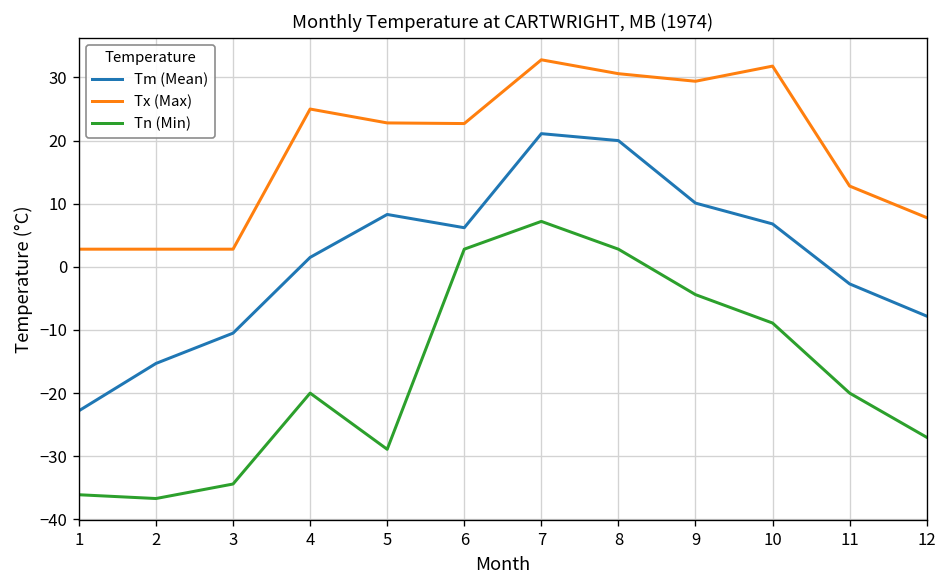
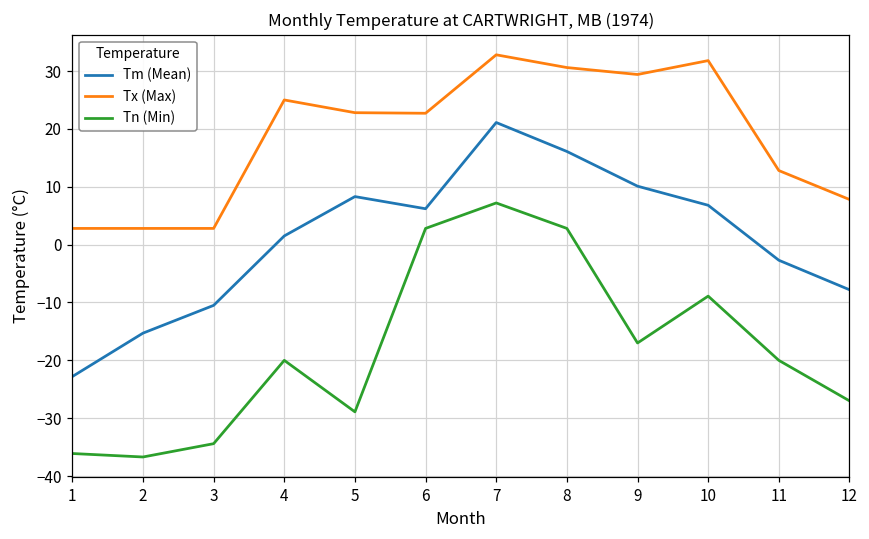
  {
    "Tm (Mean)": {
      "1": -23,
      "2": -15,
      "3": -11,
      "4": 2,
      "5": 8,
      "6": 6,
      "7": 21,
-     "8": 20,
+     "8": 16,
      "9": 10,
      "10": 7,
      "11": -3,
      "12": -8
    },
    "Tx (Max)": {
      "1": 3,
      "2": 3,
      "3": 3,
      "4": 25,
      "5": 23,
      "6": 23,
      "7": 33,
      "8": 31,
      "9": 29,
      "10": 32,
      "11": 13,
      "12": 8
    },
    "Tn (Min)": {
      "1": -36,
      "2": -37,
      "3": -34,
      "4": -20,
      "5": -29,
      "6": 3,
      "7": 7,
      "8": 3,
-     "9": -4,
+     "9": -17,
      "10": -9,
      "11": -20,
      "12": -27
    }
  }
